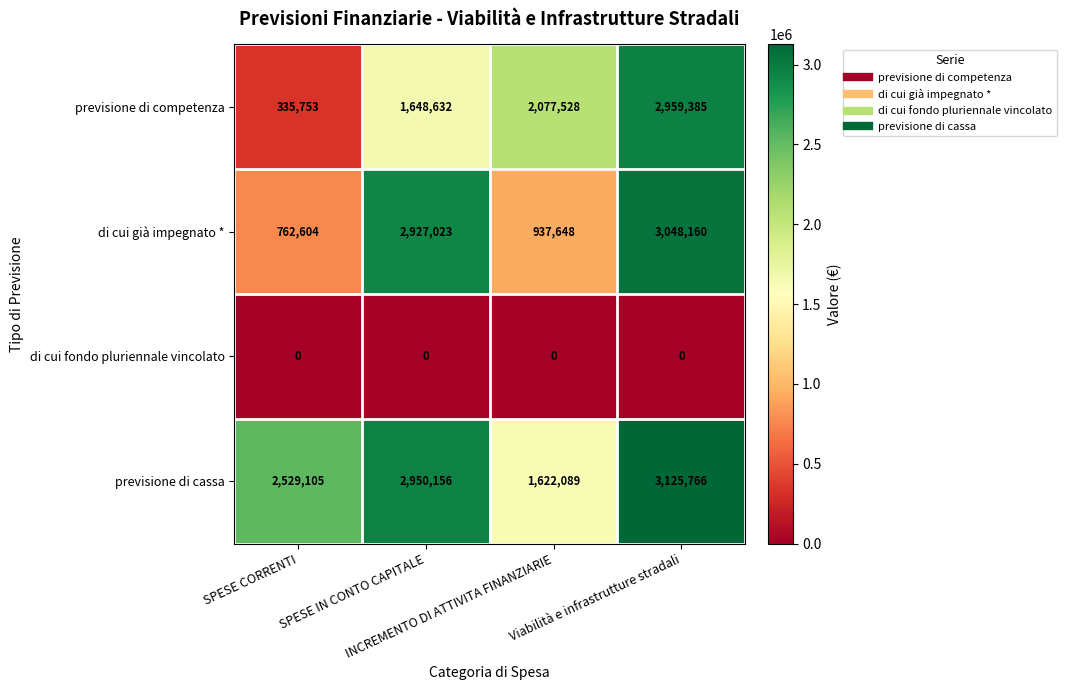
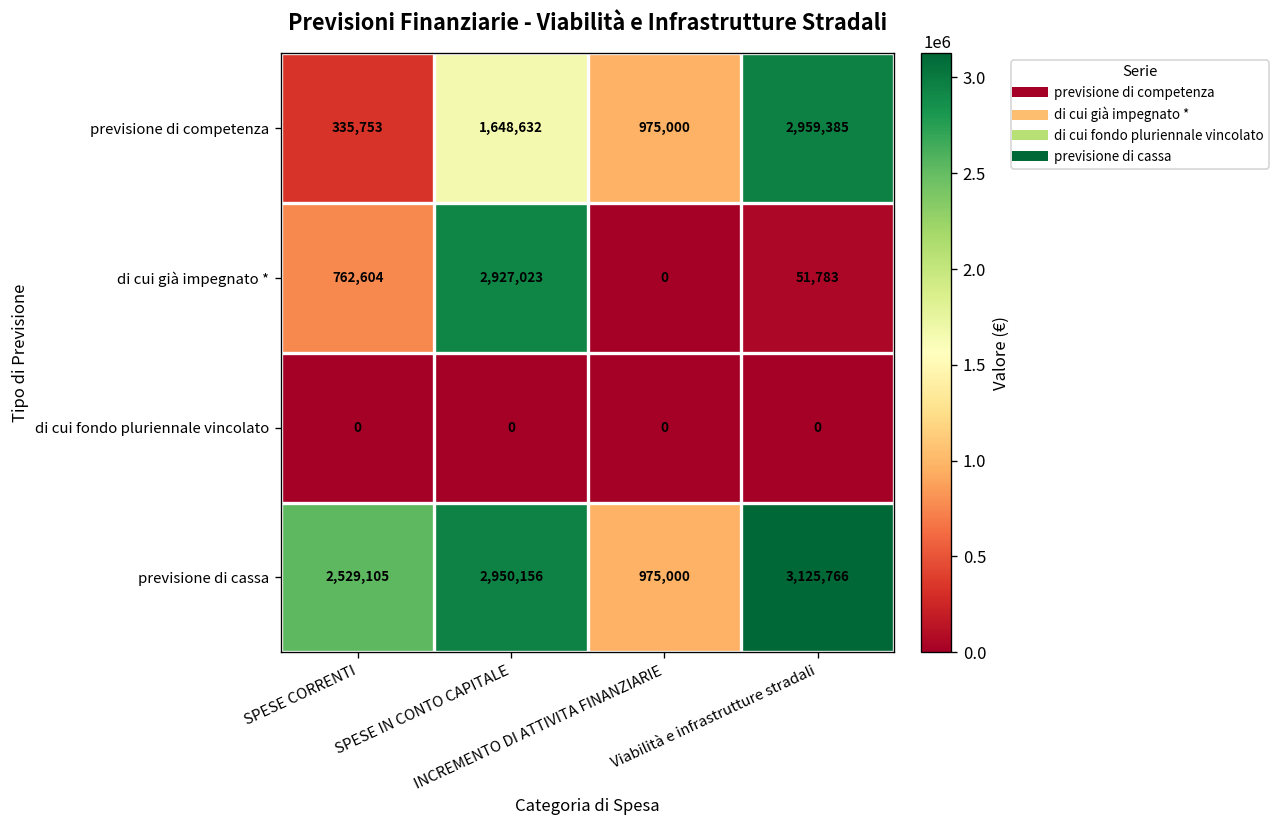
  {
    "previsione di competenza": {
      "SPESE CORRENTI": "335,753",
      "SPESE IN CONTO CAPITALE": "1,648,632",
-     "INCREMENTO DI ATTIVITA FINANZIARIE": "2,077,528",
+     "INCREMENTO DI ATTIVITA FINANZIARIE": "975,000",
      "Viabilità e infrastrutture stradali": "2,959,385"
    },
    "di cui già impegnato *": {
      "SPESE CORRENTI": "762,604",
      "SPESE IN CONTO CAPITALE": "2,927,023",
-     "INCREMENTO DI ATTIVITA FINANZIARIE": "937,648",
-     "Viabilità e infrastrutture stradali": "3,048,160"
+     "INCREMENTO DI ATTIVITA FINANZIARIE": "0",
+     "Viabilità e infrastrutture stradali": "51,783"
    },
    "di cui fondo pluriennale vincolato": {
      "SPESE CORRENTI": "0",
      "SPESE IN CONTO CAPITALE": "0",
      "INCREMENTO DI ATTIVITA FINANZIARIE": "0",
      "Viabilità e infrastrutture stradali": "0"
    },
    "previsione di cassa": {
      "SPESE CORRENTI": "2,529,105",
      "SPESE IN CONTO CAPITALE": "2,950,156",
-     "INCREMENTO DI ATTIVITA FINANZIARIE": "1,622,089",
+     "INCREMENTO DI ATTIVITA FINANZIARIE": "975,000",
      "Viabilità e infrastrutture stradali": "3,125,766"
    }
  }
